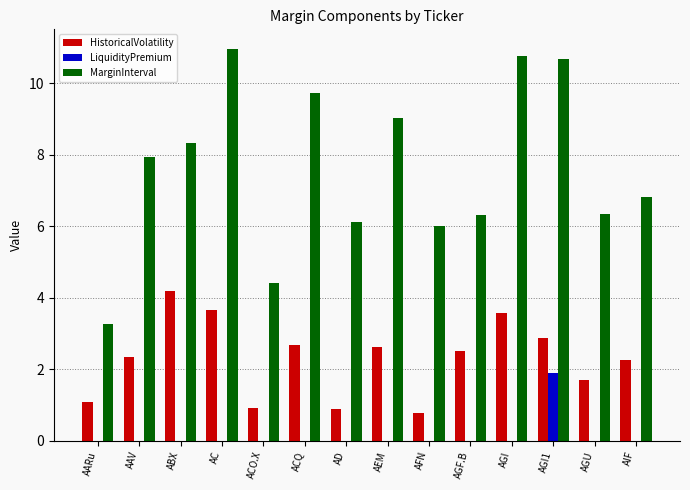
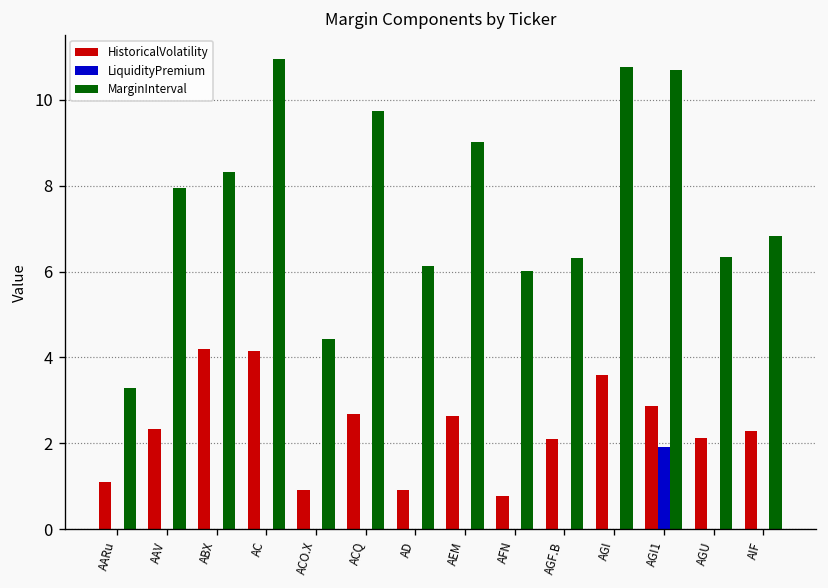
  {
    "HistoricalVolatility": {
      "AARu": 1.1,
      "AAV": 2.3,
      "ABX": 4.2,
-     "AC": 3.7,
+     "AC": 4.1,
      "ACO.X": 0.9,
      "ACQ": 2.7,
      "AD": 0.9,
      "AEM": 2.6,
      "AFN": 0.8,
-     "AGF.B": 2.5,
+     "AGF.B": 2.1,
      "AGI": 3.6,
      "AGI1": 2.9,
-     "AGU": 1.7,
+     "AGU": 2.1,
      "AIF": 2.3
    },
    "LiquidityPremium": {
      "AARu": 0.0,
      "AAV": 0.0,
      "ABX": 0.0,
      "AC": 0.0,
      "ACO.X": 0.0,
      "ACQ": 0.0,
      "AD": 0.0,
      "AEM": 0.0,
      "AFN": 0.0,
      "AGF.B": 0.0,
      "AGI": 0.0,
      "AGI1": 1.9,
      "AGU": 0.0,
      "AIF": 0.0
    },
    "MarginInterval": {
      "AARu": 3.3,
      "AAV": 7.9,
      "ABX": 8.3,
      "AC": 11.0,
      "ACO.X": 4.4,
      "ACQ": 9.7,
      "AD": 6.1,
      "AEM": 9.0,
      "AFN": 6.0,
      "AGF.B": 6.3,
      "AGI": 10.8,
      "AGI1": 10.7,
      "AGU": 6.3,
      "AIF": 6.8
    }
  }
